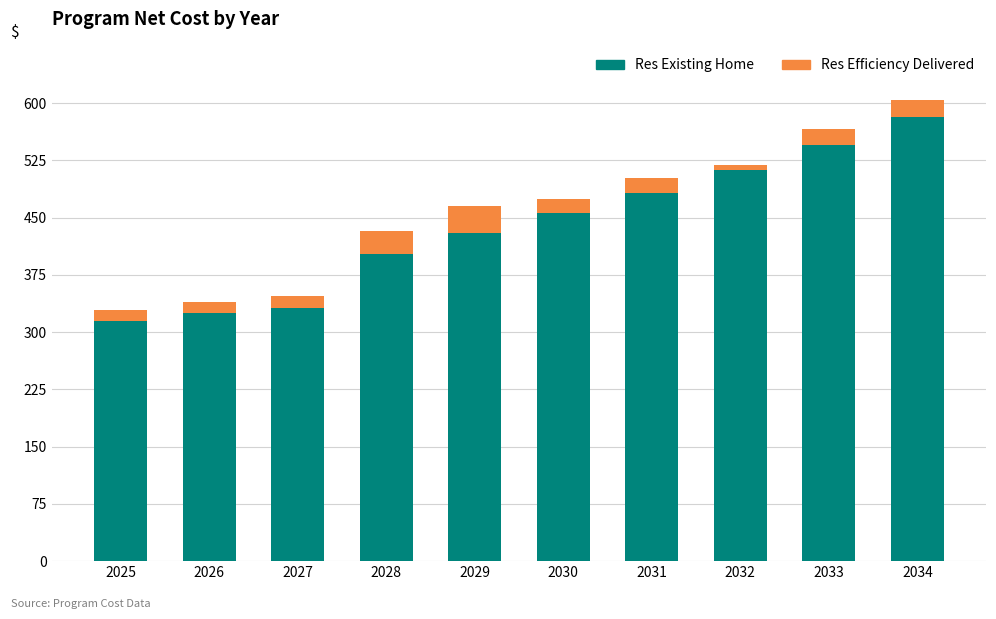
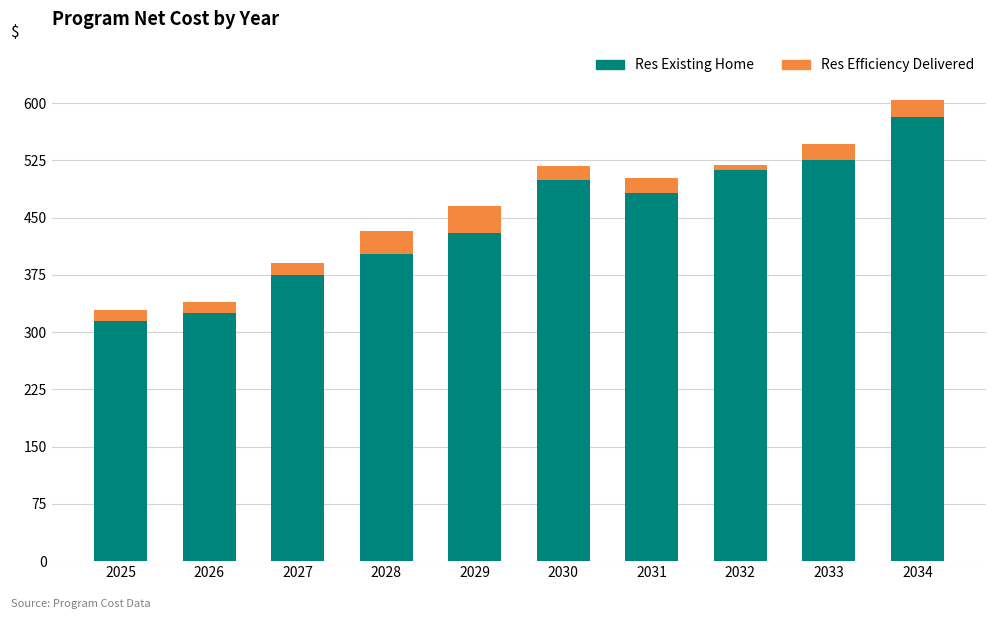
  {
    "Res Existing Home": {
      "2025": 310,
      "2026": 330,
-     "2027": 330,
+     "2027": 370,
      "2028": 400,
      "2029": 430,
-     "2030": 460,
+     "2030": 500,
      "2031": 480,
      "2032": 510,
-     "2033": 550,
+     "2033": 530,
      "2034": 580
    },
    "Res Efficiency Delivered": {
      "2025": 10,
      "2026": 10,
      "2027": 20,
      "2028": 30,
      "2029": 30,
      "2030": 20,
      "2031": 20,
      "2032": 10,
      "2033": 20,
      "2034": 20
    }
  }
